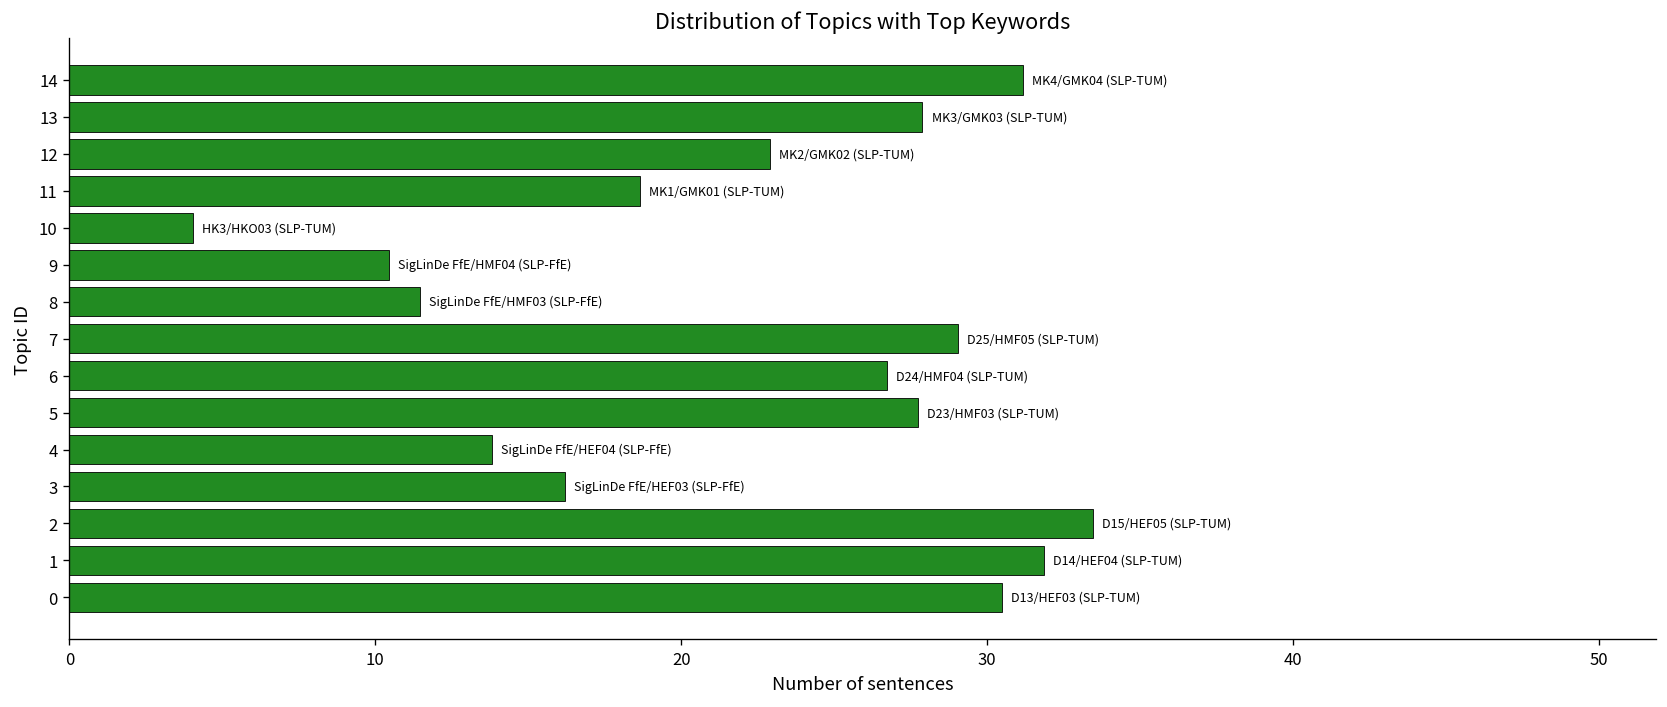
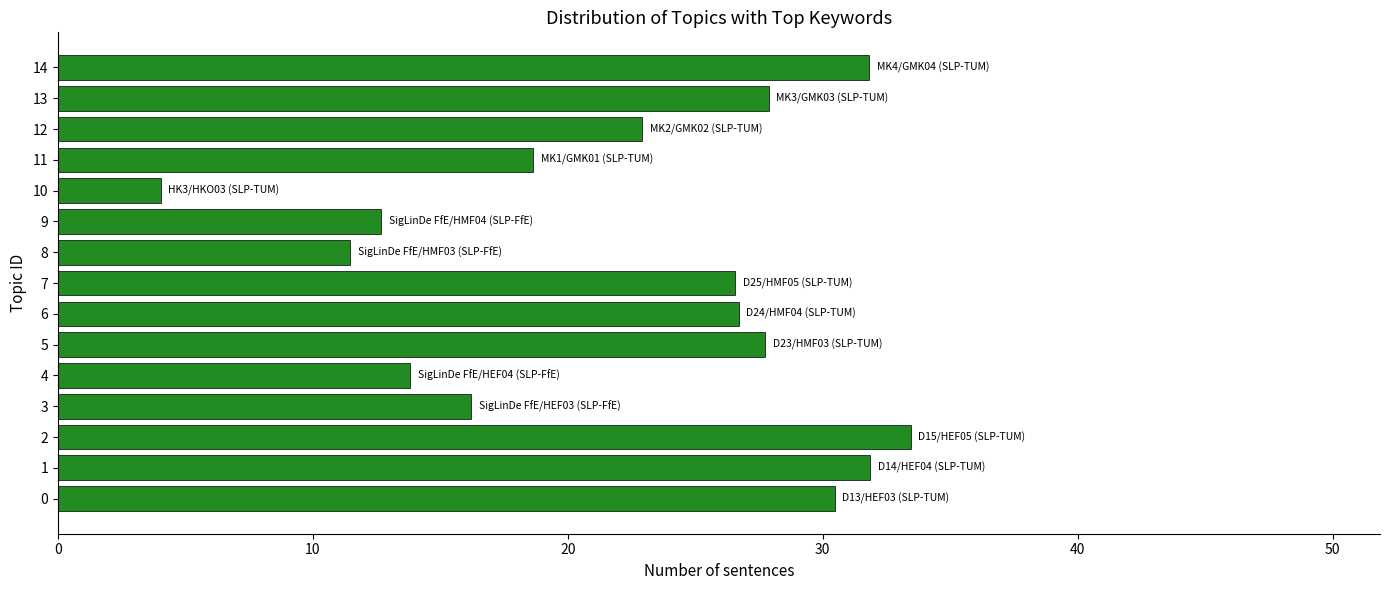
  {
-   "14": 31.2,
+   "14": 31.8,
    "13": 27.9,
    "12": 22.9,
    "11": 18.6,
    "10": 4.0,
-   "9": 10.4,
+   "9": 12.7,
    "8": 11.5,
-   "7": 29.1,
+   "7": 26.6,
    "6": 26.7,
    "5": 27.7,
    "4": 13.8,
    "3": 16.2,
    "2": 33.5,
    "1": 31.9,
    "0": 30.5
  }
